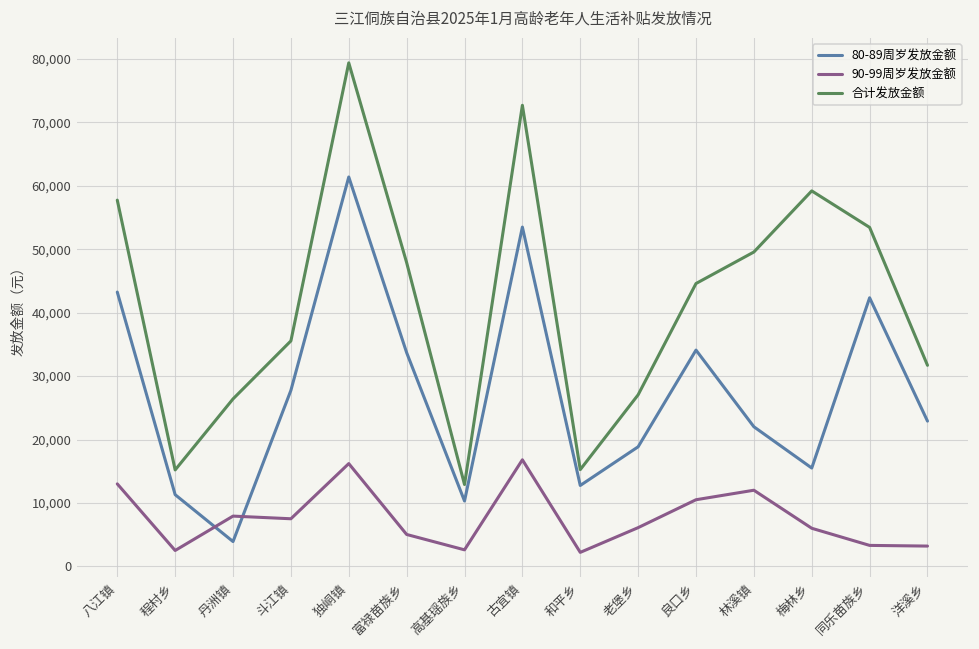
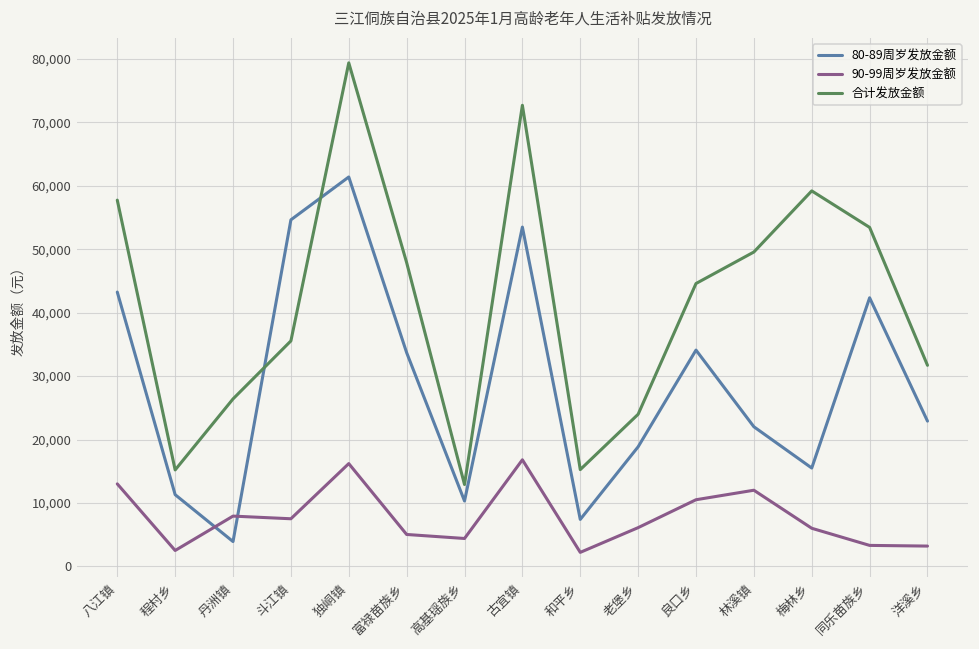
  {
    "80-89周岁发放金额": {
      "八江镇": "43,000",
      "程村乡": "11,000",
      "丹洲镇": "4,000",
-     "斗江镇": "28,000",
+     "斗江镇": "55,000",
      "独峒镇": "61,000",
      "富禄苗族乡": "34,000",
      "高基瑶族乡": "10,000",
      "古宜镇": "54,000",
-     "和平乡": "13,000",
+     "和平乡": "7,000",
      "老堡乡": "19,000",
      "良口乡": "34,000",
      "林溪镇": "22,000",
      "梅林乡": "16,000",
      "同乐苗族乡": "42,000",
      "洋溪乡": "23,000"
    },
    "90-99周岁发放金额": {
      "八江镇": "13,000",
      "程村乡": "2,000",
      "丹洲镇": "8,000",
      "斗江镇": "8,000",
      "独峒镇": "16,000",
      "富禄苗族乡": "5,000",
-     "高基瑶族乡": "3,000",
+     "高基瑶族乡": "4,000",
      "古宜镇": "17,000",
      "和平乡": "2,000",
      "老堡乡": "6,000",
      "良口乡": "11,000",
      "林溪镇": "12,000",
      "梅林乡": "6,000",
      "同乐苗族乡": "3,000",
      "洋溪乡": "3,000"
    },
    "合计发放金额": {
      "八江镇": "58,000",
      "程村乡": "15,000",
      "丹洲镇": "26,000",
      "斗江镇": "36,000",
      "独峒镇": "79,000",
      "富禄苗族乡": "48,000",
      "高基瑶族乡": "13,000",
      "古宜镇": "73,000",
      "和平乡": "15,000",
-     "老堡乡": "27,000",
+     "老堡乡": "24,000",
      "良口乡": "45,000",
      "林溪镇": "50,000",
      "梅林乡": "59,000",
      "同乐苗族乡": "53,000",
      "洋溪乡": "32,000"
    }
  }
